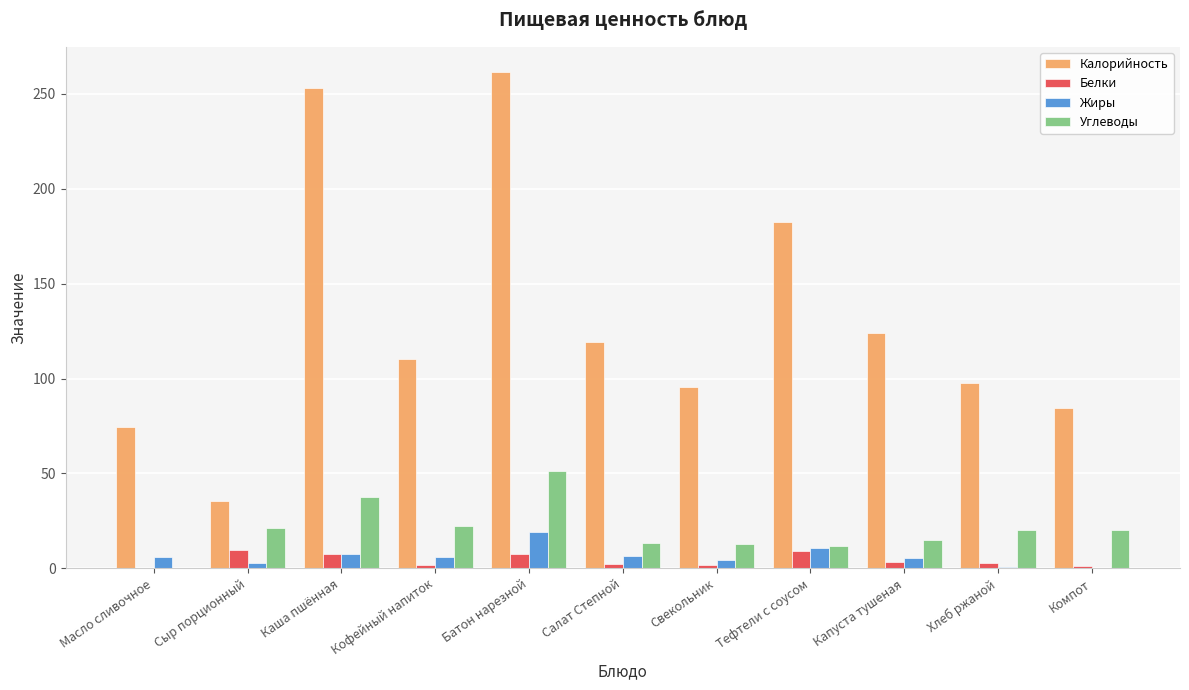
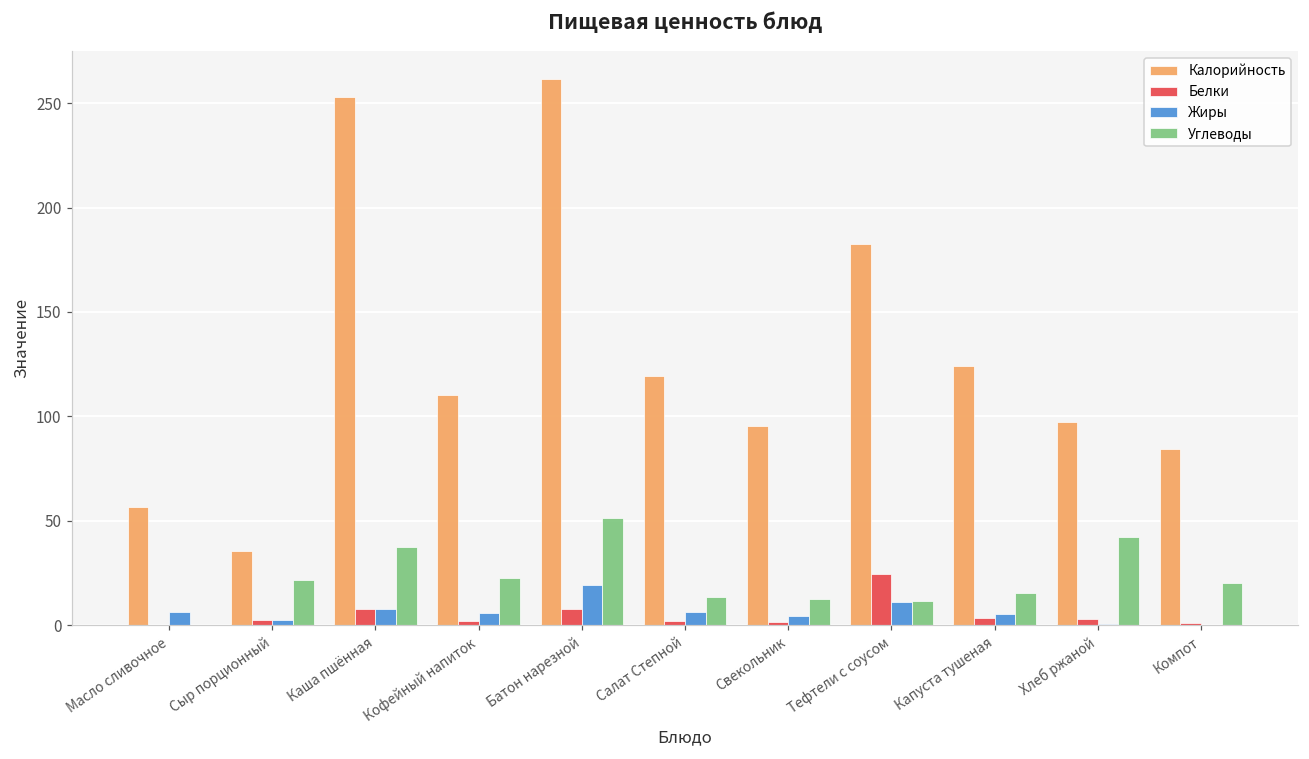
  {
    "Калорийность": {
-     "Масло сливочное": 75,
+     "Масло сливочное": 57,
      "Сыр порционный": 36,
      "Каша пшённая": 253,
      "Кофейный напиток": 110,
      "Батон нарезной": 262,
      "Салат Степной": 119,
      "Свекольник": 96,
      "Тефтели с соусом": 183,
      "Капуста тушеная": 124,
      "Хлеб ржаной": 97,
      "Компот": 85
    },
    "Белки": {
-     "Сыр порционный": 9,
+     "Сыр порционный": 3,
      "Каша пшённая": 8,
      "Кофейный напиток": 2,
      "Батон нарезной": 8,
      "Салат Степной": 2,
      "Свекольник": 2,
-     "Тефтели с соусом": 9,
+     "Тефтели с соусом": 24,
      "Капуста тушеная": 4,
      "Хлеб ржаной": 3
    },
    "Жиры": {
      "Масло сливочное": 6,
      "Сыр порционный": 3,
      "Каша пшённая": 8,
      "Кофейный напиток": 6,
      "Батон нарезной": 19,
      "Салат Степной": 6,
      "Свекольник": 4,
      "Тефтели с соусом": 11,
      "Капуста тушеная": 5,
      "Компот": 0
    },
    "Углеводы": {
      "Сыр порционный": 21,
      "Каша пшённая": 37,
      "Кофейный напиток": 22,
      "Батон нарезной": 51,
      "Салат Степной": 14,
      "Свекольник": 13,
      "Тефтели с соусом": 12,
      "Капуста тушеная": 15,
-     "Хлеб ржаной": 20,
+     "Хлеб ржаной": 42,
      "Компот": 20
    }
  }
